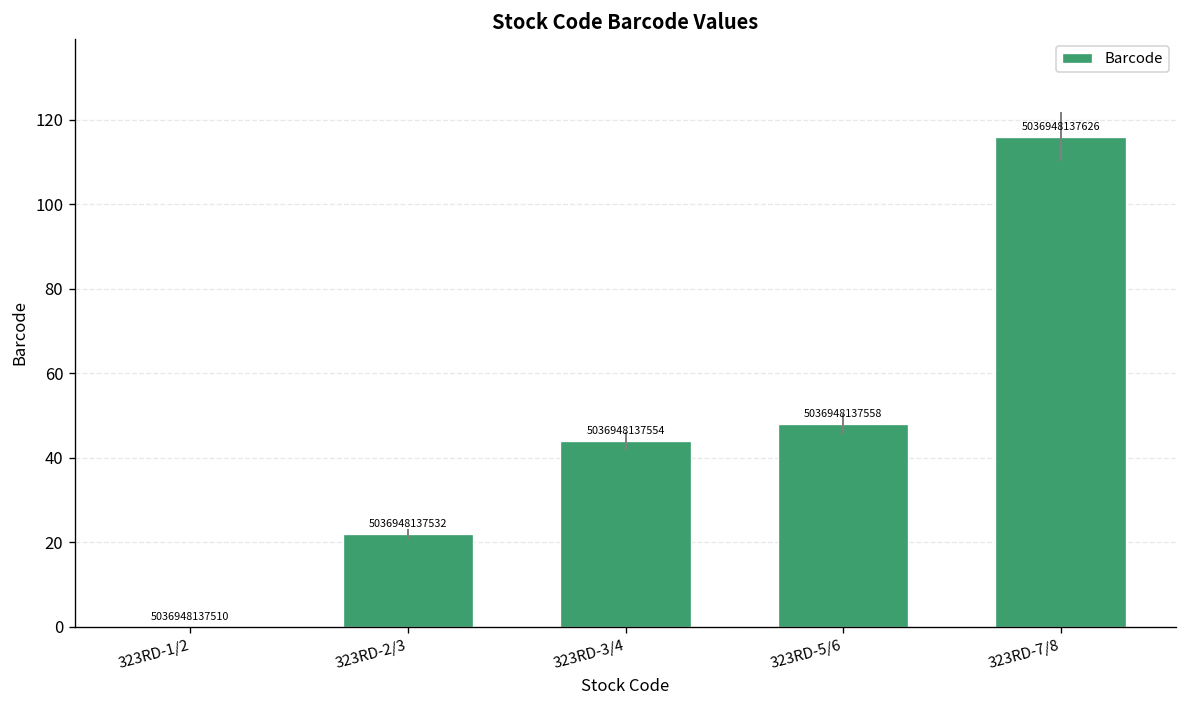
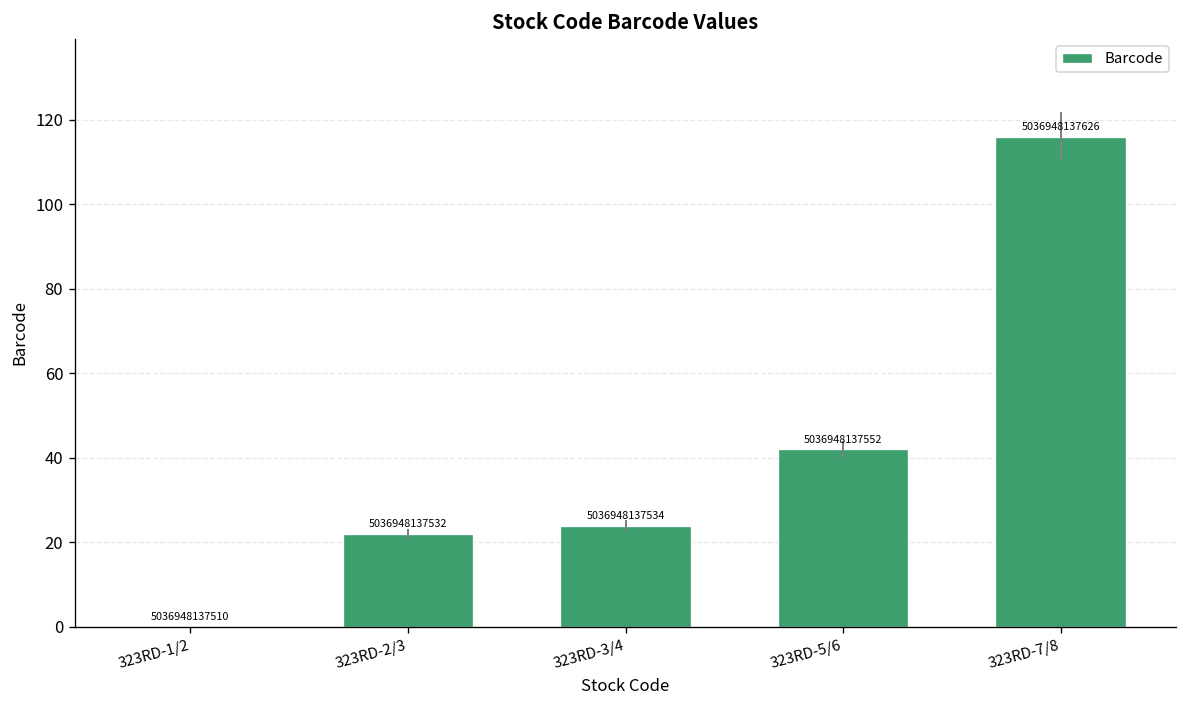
  {
-   "323RD-3/4": 5036948137554,
-   "323RD-5/6": 5036948137558
+   "323RD-3/4": 5036948137534,
+   "323RD-5/6": 5036948137552
  }
